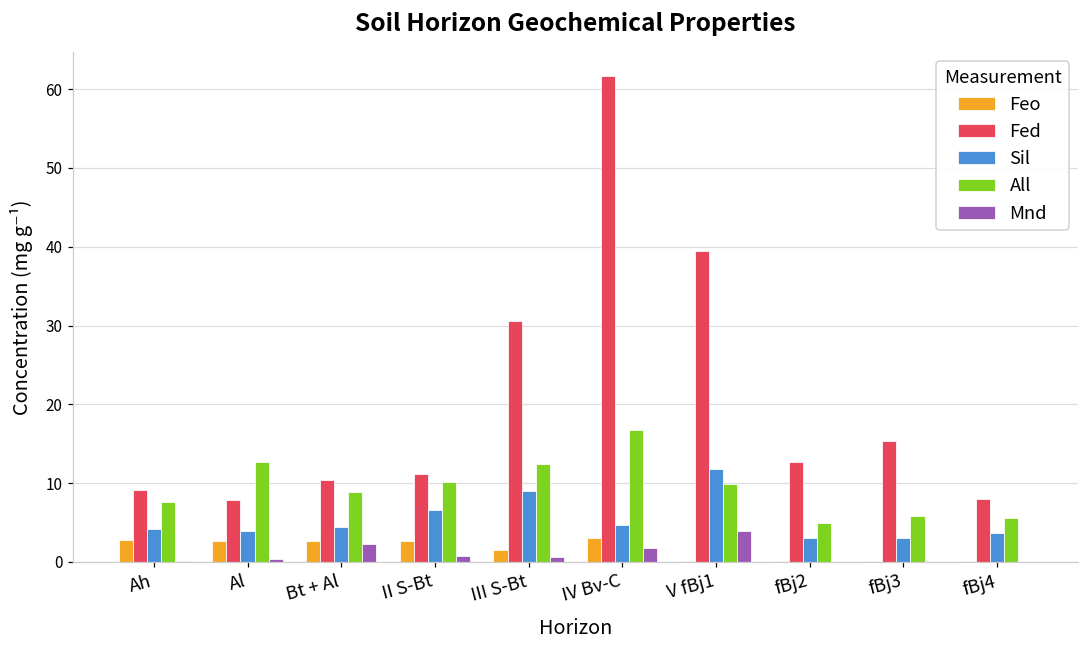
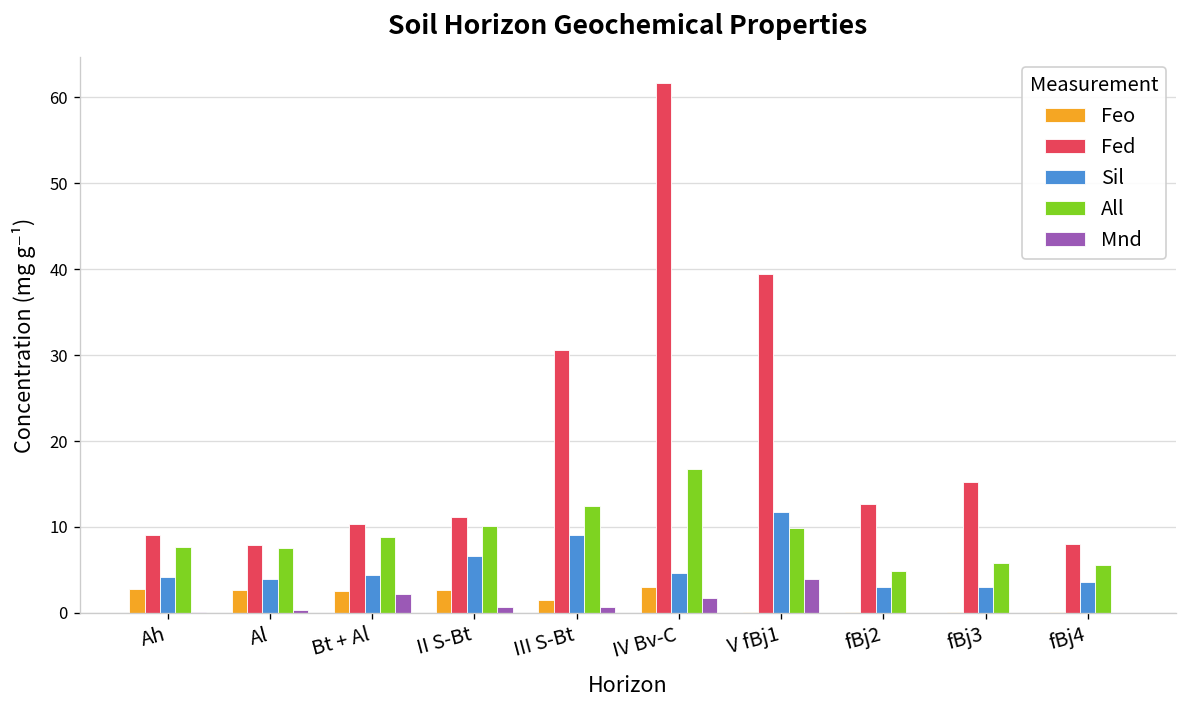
  {
    "Feo": {
      "Ah": 3,
      "Al": 3,
      "Bt + Al": 3,
      "II S-Bt": 3,
      "III S-Bt": 2,
      "IV Bv-C": 3
    },
    "Fed": {
      "Ah": 9,
      "Al": 8,
      "Bt + Al": 10,
      "II S-Bt": 11,
      "III S-Bt": 31,
      "IV Bv-C": 62,
      "V fBj1": 39,
      "fBj2": 13,
      "fBj3": 15,
      "fBj4": 8
    },
    "Sil": {
      "Ah": 4,
      "Al": 4,
      "Bt + Al": 4,
      "II S-Bt": 7,
      "III S-Bt": 9,
      "IV Bv-C": 5,
      "V fBj1": 12,
      "fBj2": 3,
      "fBj3": 3,
      "fBj4": 4
    },
    "All": {
      "Ah": 8,
-     "Al": 13,
+     "Al": 8,
      "Bt + Al": 9,
      "II S-Bt": 10,
      "III S-Bt": 12,
      "IV Bv-C": 17,
      "V fBj1": 10,
      "fBj2": 5,
      "fBj3": 6,
      "fBj4": 6
    },
    "Mnd": {
      "Al": 0,
      "Bt + Al": 2,
      "II S-Bt": 1,
      "III S-Bt": 1,
      "IV Bv-C": 2,
      "V fBj1": 4
    }
  }
